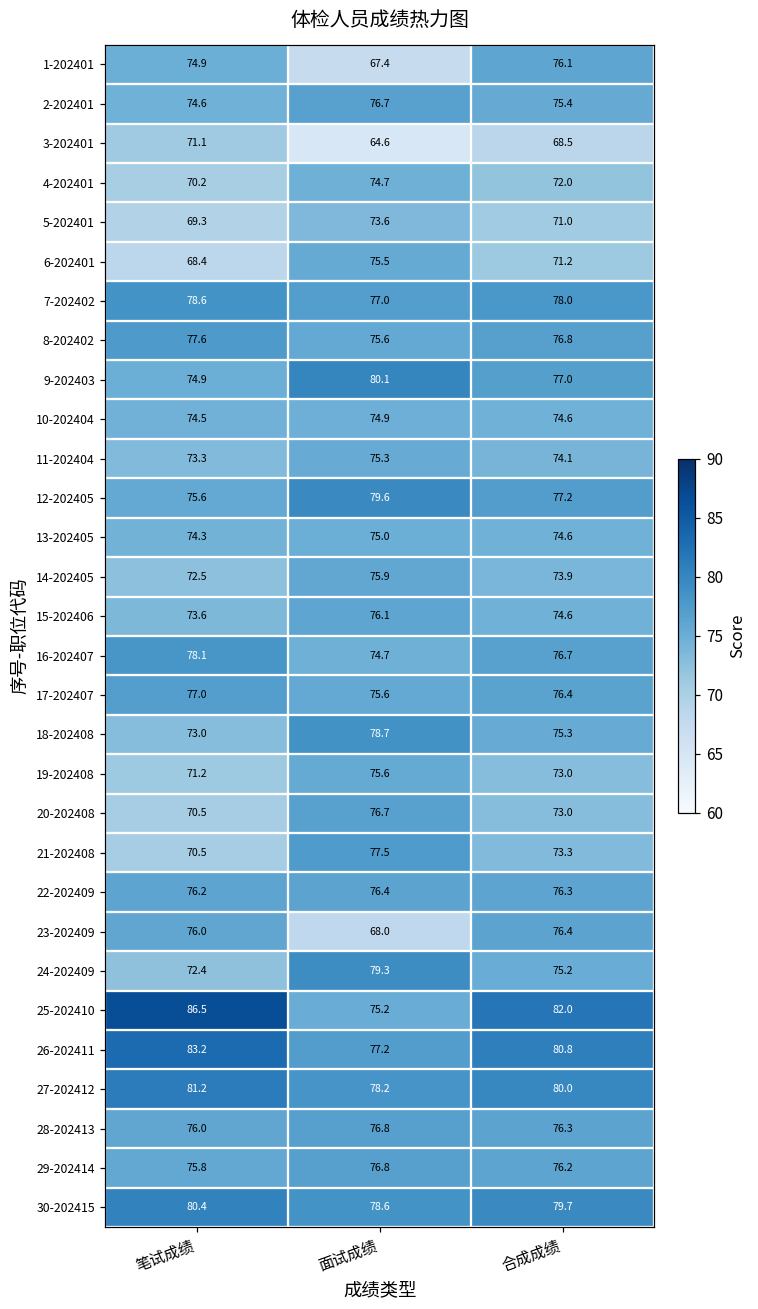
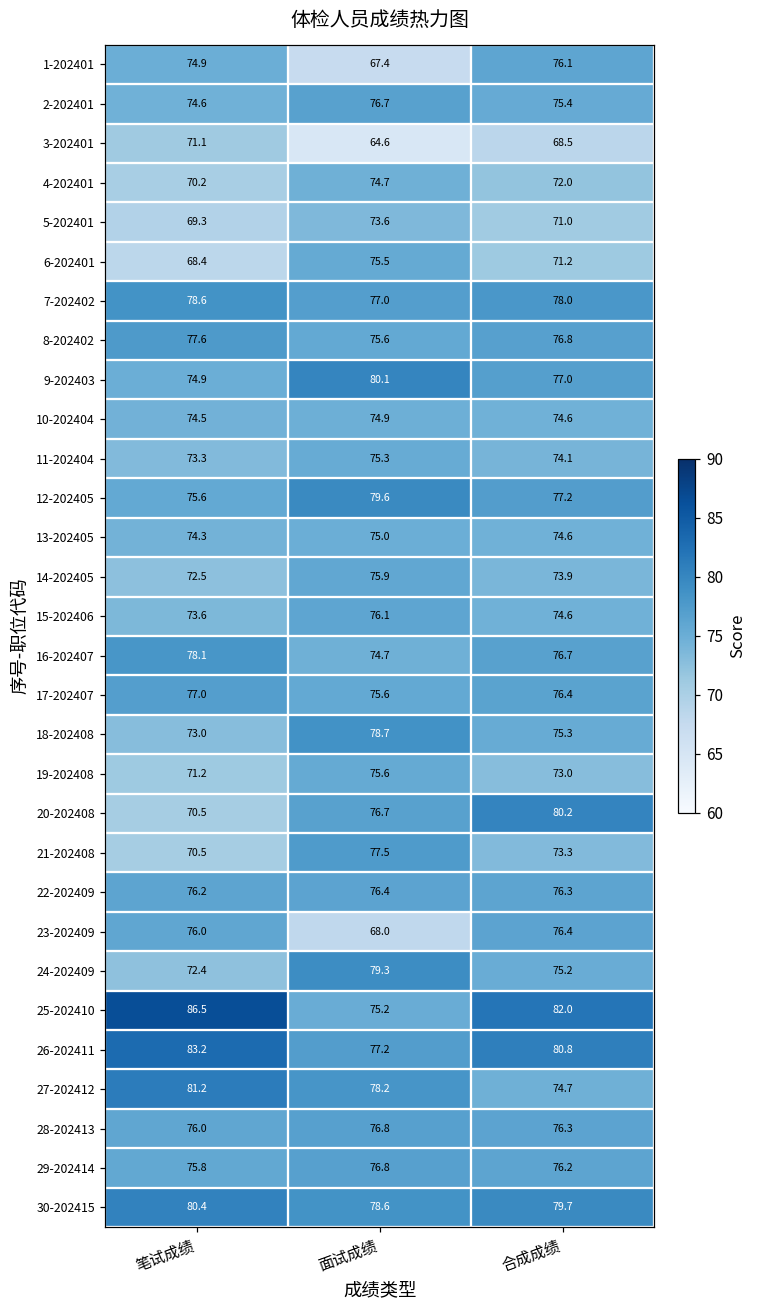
  {
    "1-202401": {
      "笔试成绩": 74.9,
      "面试成绩": 67.4,
      "合成成绩": 76.1
    },
    "2-202401": {
      "笔试成绩": 74.6,
      "面试成绩": 76.7,
      "合成成绩": 75.4
    },
    "3-202401": {
      "笔试成绩": 71.1,
      "面试成绩": 64.6,
      "合成成绩": 68.5
    },
    "4-202401": {
      "笔试成绩": 70.2,
      "面试成绩": 74.7,
      "合成成绩": 72.0
    },
    "5-202401": {
      "笔试成绩": 69.3,
      "面试成绩": 73.6,
      "合成成绩": 71.0
    },
    "6-202401": {
      "笔试成绩": 68.4,
      "面试成绩": 75.5,
      "合成成绩": 71.2
    },
    "7-202402": {
      "笔试成绩": 78.6,
      "面试成绩": 77.0,
      "合成成绩": 78.0
    },
    "8-202402": {
      "笔试成绩": 77.6,
      "面试成绩": 75.6,
      "合成成绩": 76.8
    },
    "9-202403": {
      "笔试成绩": 74.9,
      "面试成绩": 80.1,
      "合成成绩": 77.0
    },
    "10-202404": {
      "笔试成绩": 74.5,
      "面试成绩": 74.9,
      "合成成绩": 74.6
    },
    "11-202404": {
      "笔试成绩": 73.3,
      "面试成绩": 75.3,
      "合成成绩": 74.1
    },
    "12-202405": {
      "笔试成绩": 75.6,
      "面试成绩": 79.6,
      "合成成绩": 77.2
    },
    "13-202405": {
      "笔试成绩": 74.3,
      "面试成绩": 75.0,
      "合成成绩": 74.6
    },
    "14-202405": {
      "笔试成绩": 72.5,
      "面试成绩": 75.9,
      "合成成绩": 73.9
    },
    "15-202406": {
      "笔试成绩": 73.6,
      "面试成绩": 76.1,
      "合成成绩": 74.6
    },
    "16-202407": {
      "笔试成绩": 78.1,
      "面试成绩": 74.7,
      "合成成绩": 76.7
    },
    "17-202407": {
      "笔试成绩": 77.0,
      "面试成绩": 75.6,
      "合成成绩": 76.4
    },
    "18-202408": {
      "笔试成绩": 73.0,
      "面试成绩": 78.7,
      "合成成绩": 75.3
    },
    "19-202408": {
      "笔试成绩": 71.2,
      "面试成绩": 75.6,
      "合成成绩": 73.0
    },
    "20-202408": {
      "笔试成绩": 70.5,
      "面试成绩": 76.7,
-     "合成成绩": 73.0
+     "合成成绩": 80.2
    },
    "21-202408": {
      "笔试成绩": 70.5,
      "面试成绩": 77.5,
      "合成成绩": 73.3
    },
    "22-202409": {
      "笔试成绩": 76.2,
      "面试成绩": 76.4,
      "合成成绩": 76.3
    },
    "23-202409": {
      "笔试成绩": 76.0,
      "面试成绩": 68.0,
      "合成成绩": 76.4
    },
    "24-202409": {
      "笔试成绩": 72.4,
      "面试成绩": 79.3,
      "合成成绩": 75.2
    },
    "25-202410": {
      "笔试成绩": 86.5,
      "面试成绩": 75.2,
      "合成成绩": 82.0
    },
    "26-202411": {
      "笔试成绩": 83.2,
      "面试成绩": 77.2,
      "合成成绩": 80.8
    },
    "27-202412": {
      "笔试成绩": 81.2,
      "面试成绩": 78.2,
-     "合成成绩": 80.0
+     "合成成绩": 74.7
    },
    "28-202413": {
      "笔试成绩": 76.0,
      "面试成绩": 76.8,
      "合成成绩": 76.3
    },
    "29-202414": {
      "笔试成绩": 75.8,
      "面试成绩": 76.8,
      "合成成绩": 76.2
    },
    "30-202415": {
      "笔试成绩": 80.4,
      "面试成绩": 78.6,
      "合成成绩": 79.7
    }
  }
